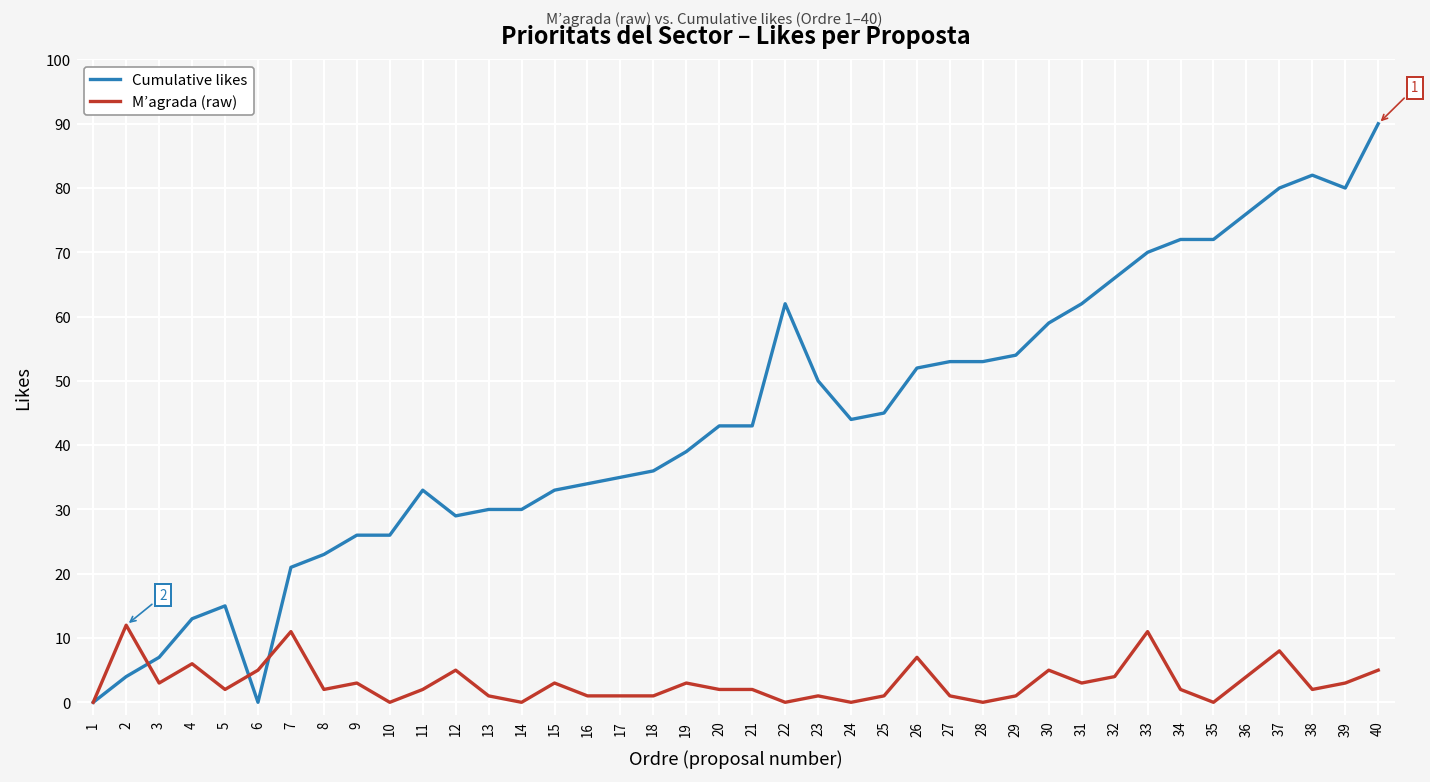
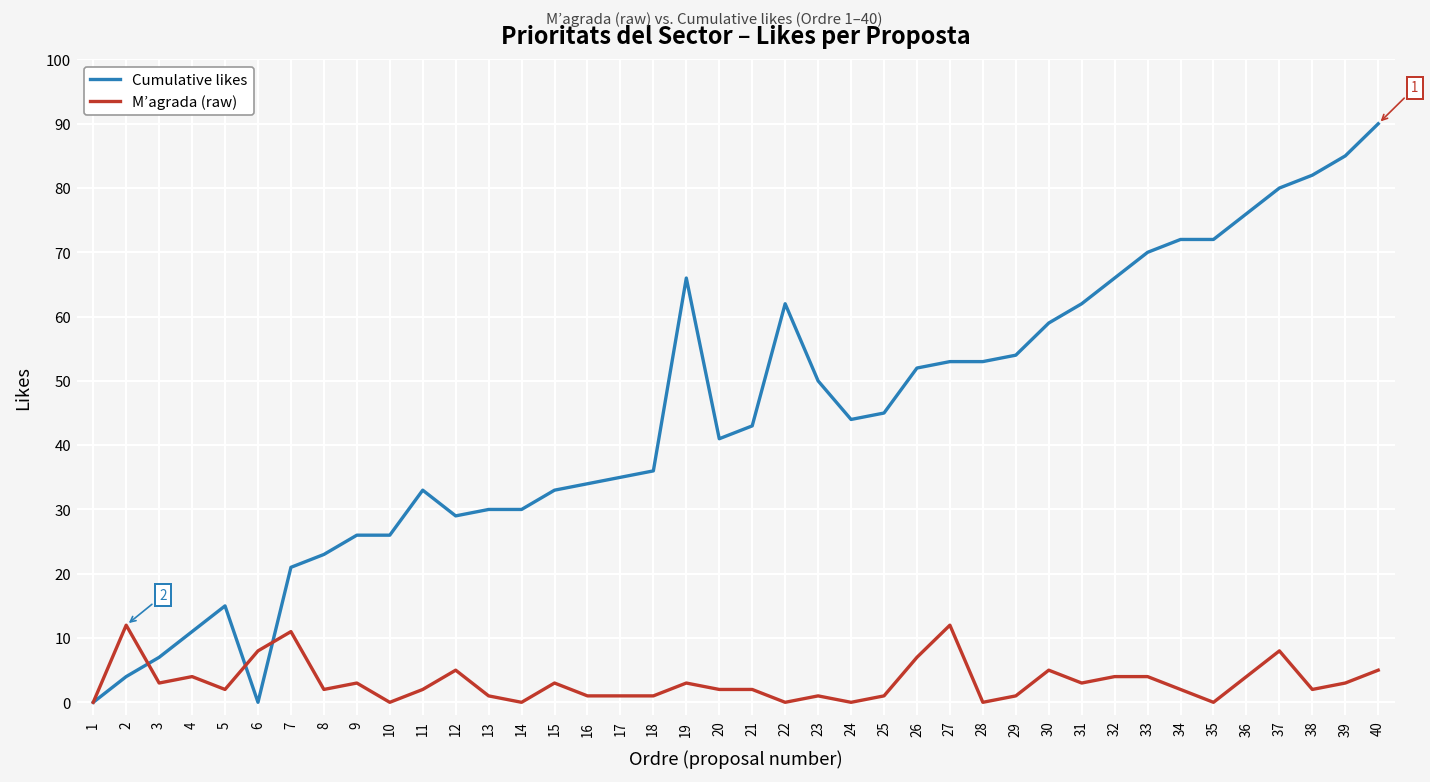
  {
    "Cumulative likes": {
      "2": 4,
      "3": 7,
-     "4": 13,
+     "4": 11,
      "5": 15,
      "6": 0,
      "7": 21,
      "8": 23,
      "9": 26,
      "10": 26,
      "11": 33,
      "12": 29,
      "13": 30,
      "14": 30,
      "15": 33,
      "16": 34,
      "17": 35,
      "18": 36,
-     "19": 39,
-     "20": 43,
+     "19": 66,
+     "20": 41,
      "21": 43,
      "22": 62,
      "23": 50,
      "24": 44,
      "25": 45,
      "26": 52,
      "27": 53,
      "28": 53,
      "29": 54,
      "30": 59,
      "31": 62,
      "32": 66,
      "33": 70,
      "34": 72,
      "35": 72,
      "36": 76,
      "37": 80,
      "38": 82,
-     "39": 80
+     "39": 85
    },
    "M’agrada (raw)": {
      "3": 3,
-     "4": 6,
+     "4": 4,
      "5": 2,
-     "6": 5,
+     "6": 8,
      "7": 11,
      "8": 2,
      "9": 3,
      "10": 0,
      "11": 2,
      "12": 5,
      "13": 1,
      "14": 0,
      "15": 3,
      "16": 1,
      "17": 1,
      "18": 1,
      "19": 3,
      "20": 2,
      "21": 2,
      "22": 0,
      "23": 1,
      "24": 0,
      "25": 1,
      "26": 7,
-     "27": 1,
+     "27": 12,
      "28": 0,
      "29": 1,
      "30": 5,
      "31": 3,
      "32": 4,
-     "33": 11,
+     "33": 4,
      "34": 2,
      "35": 0,
      "36": 4,
      "37": 8,
      "38": 2,
      "39": 3,
      "40": 5
    }
  }
